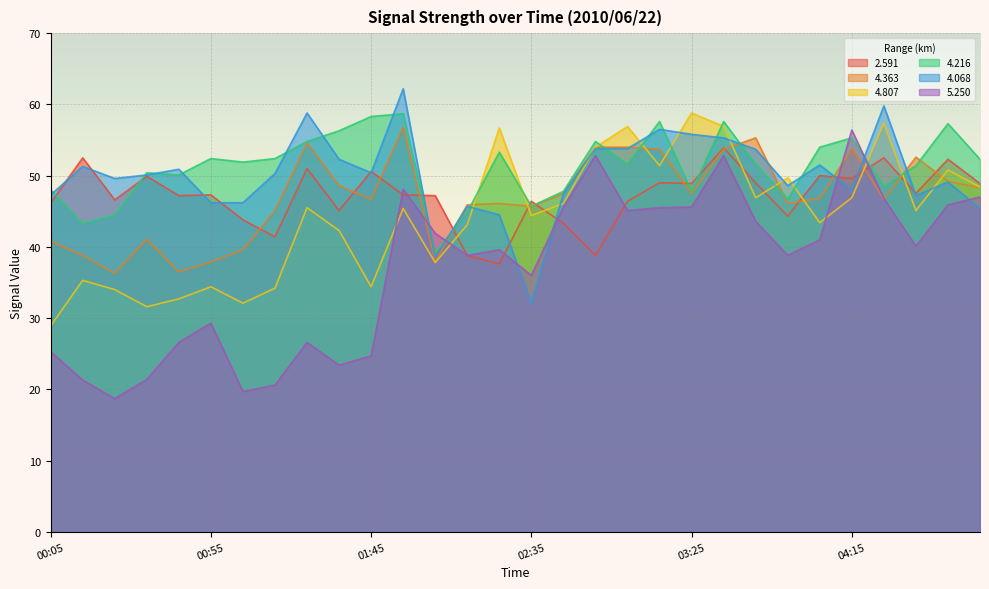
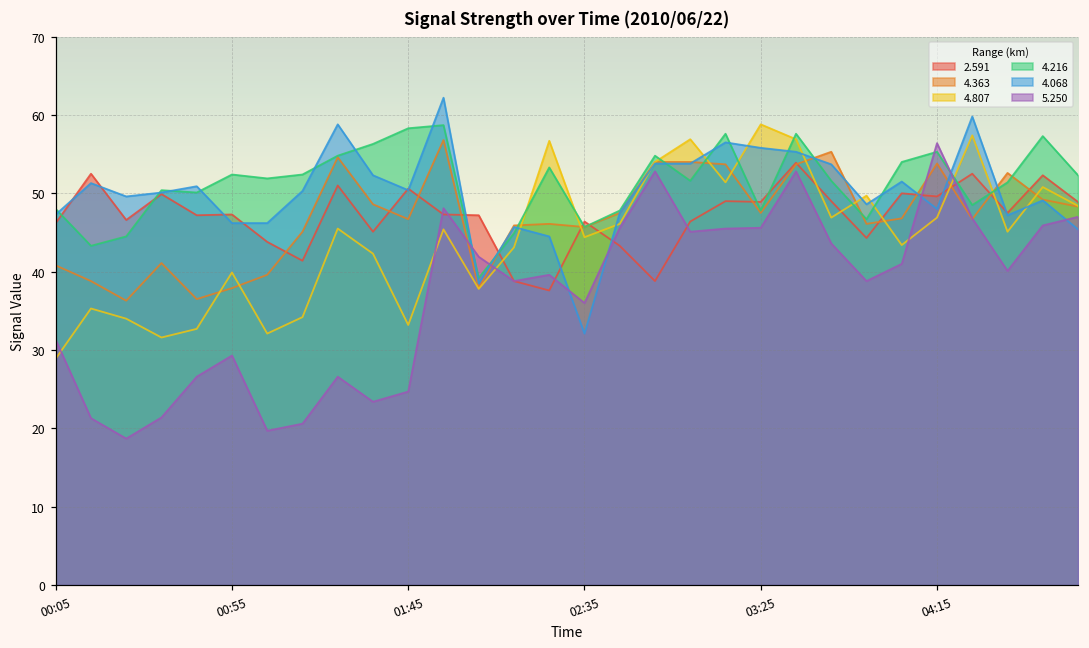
  {
    "4.807": {
      "00:05": 29,
-     "00:55": 34,
-     "01:45": 34,
+     "00:55": 40,
+     "01:45": 33,
      "02:35": 44,
      "03:25": 59,
      "04:15": 47
    },
    "4.216": {
      "00:05": 48,
      "00:55": 52,
      "01:45": 58,
      "04:15": 55
    },
    "4.068": {
      "00:05": 47,
      "00:55": 46,
      "02:35": 32,
      "03:25": 56,
      "04:15": 48
    },
    "5.250": {
-     "00:05": 25,
+     "00:05": 31,
      "00:55": 29,
      "01:45": 25,
      "02:35": 36,
      "03:25": 46,
      "04:15": 56
    }
  }
